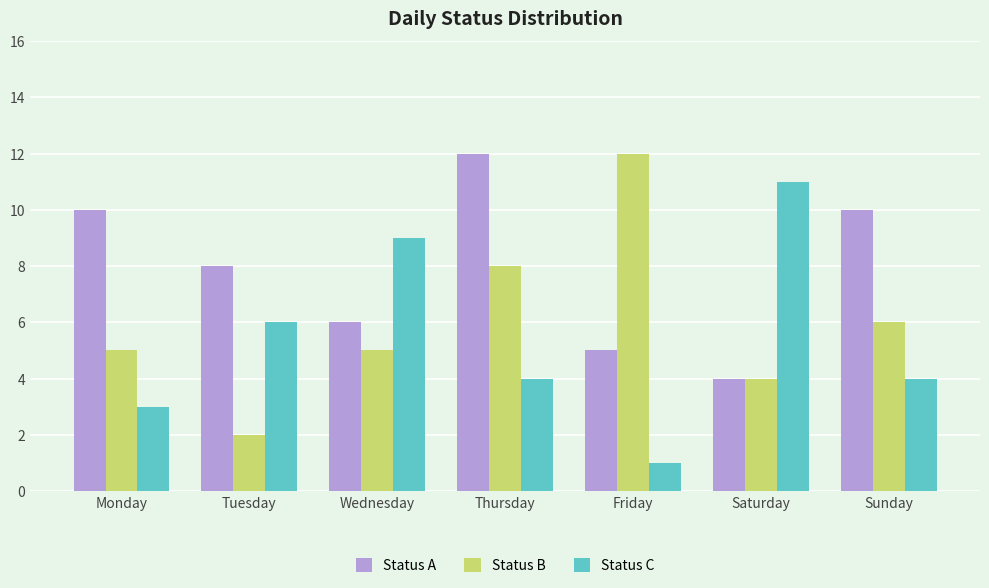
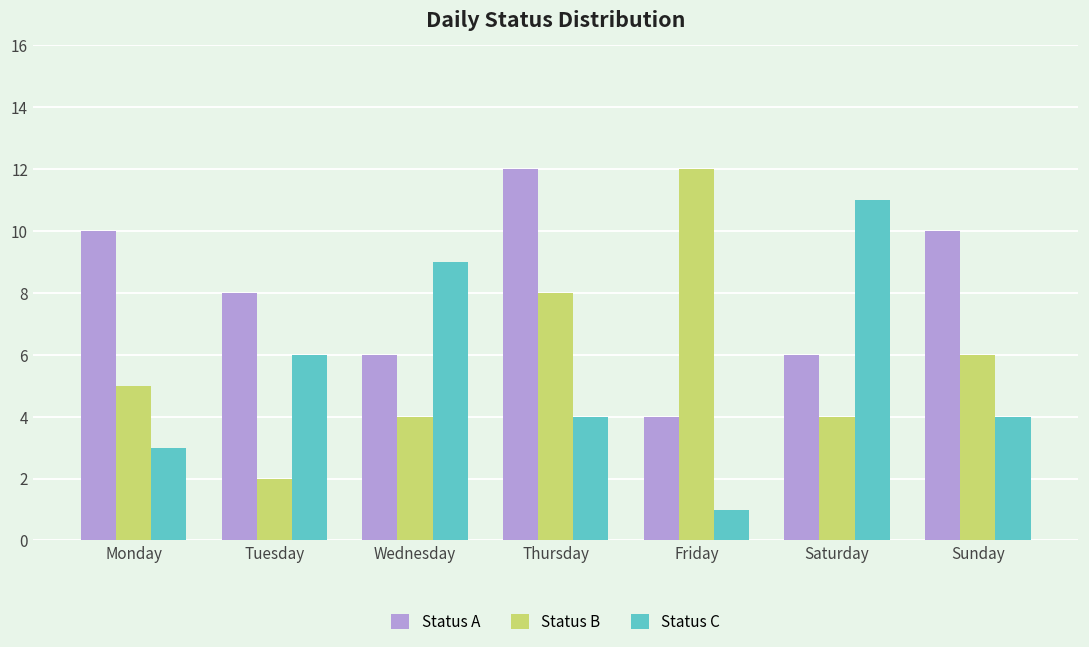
  {
    "Status A": {
      "Monday": 10,
      "Tuesday": 8,
      "Wednesday": 6,
      "Thursday": 12,
-     "Friday": 5,
-     "Saturday": 4,
+     "Friday": 4,
+     "Saturday": 6,
      "Sunday": 10
    },
    "Status B": {
      "Monday": 5,
      "Tuesday": 2,
-     "Wednesday": 5,
+     "Wednesday": 4,
      "Thursday": 8,
      "Friday": 12,
      "Saturday": 4,
      "Sunday": 6
    },
    "Status C": {
      "Monday": 3,
      "Tuesday": 6,
      "Wednesday": 9,
      "Thursday": 4,
      "Friday": 1,
      "Saturday": 11,
      "Sunday": 4
    }
  }
